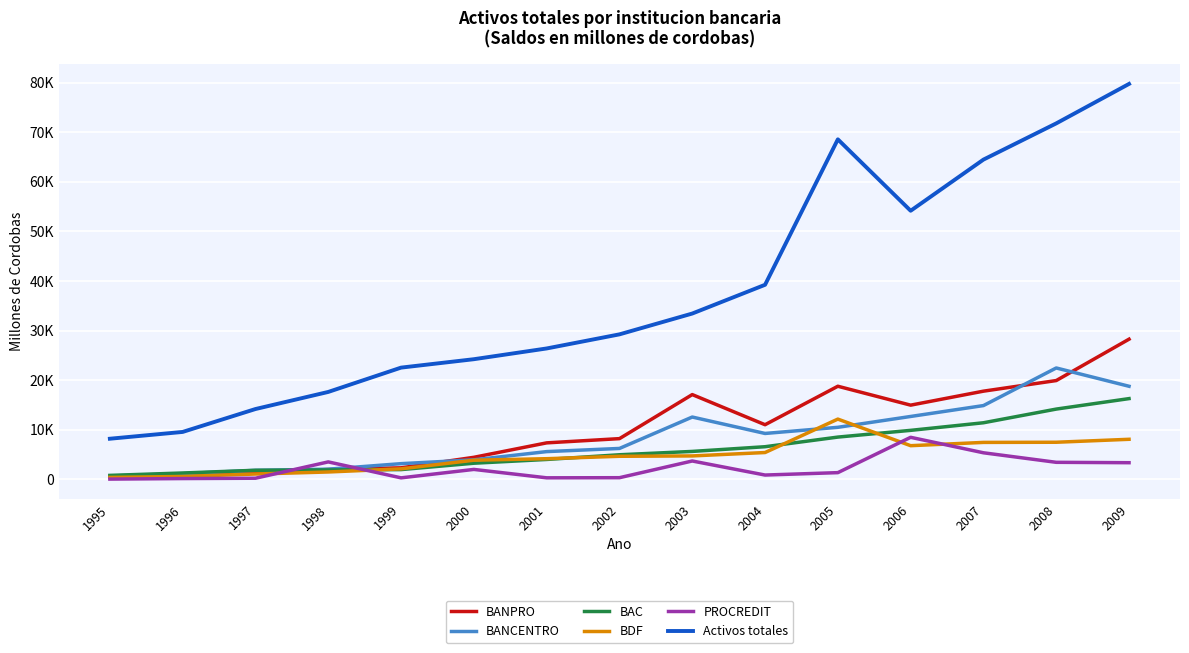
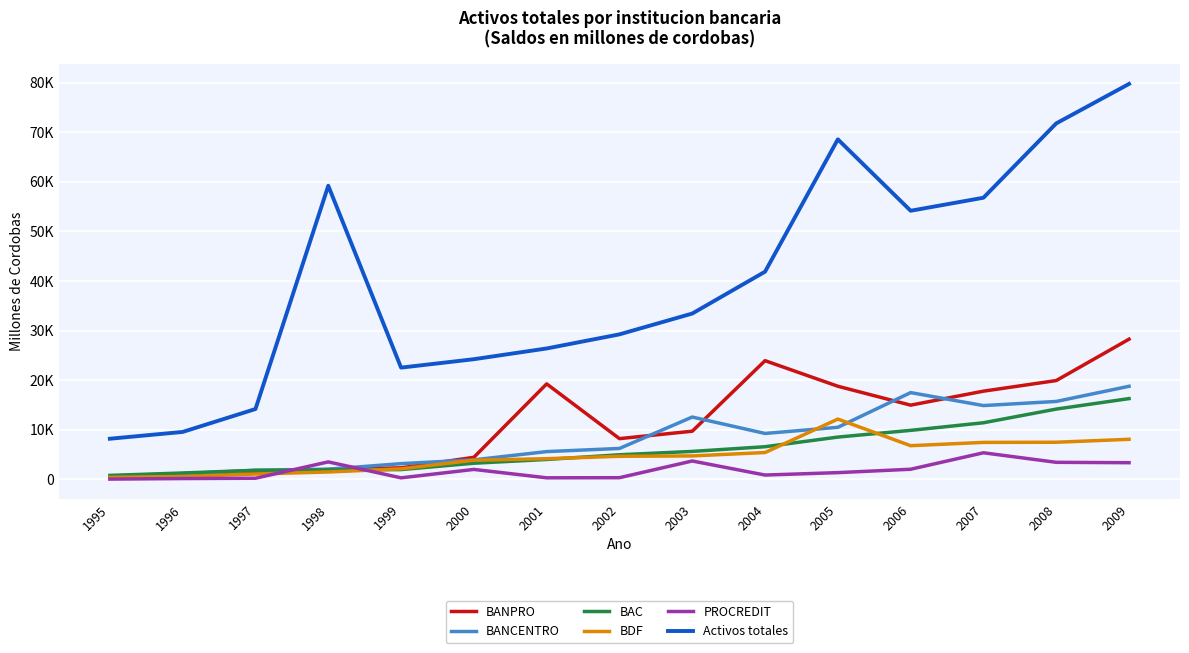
  {
    "BANPRO": {
-     "2001": 7000,
+     "2001": 19000,
      "2002": 8000,
-     "2003": 17000,
-     "2004": 11000,
+     "2003": 10000,
+     "2004": 24000,
      "2005": 19000,
      "2006": 15000,
      "2007": 18000,
      "2008": 20000,
      "2009": 28000
    },
    "BANCENTRO": {
      "1999": 3000,
      "2001": 6000,
      "2002": 6000,
      "2003": 13000,
      "2004": 9000,
      "2005": 10000,
-     "2006": 13000,
+     "2006": 17000,
      "2007": 15000,
-     "2008": 22000,
+     "2008": 16000,
      "2009": 19000
    },
    "BAC": {
      "2000": 3000,
      "2003": 6000,
      "2004": 7000,
      "2005": 9000,
      "2006": 10000,
      "2007": 11000,
      "2008": 14000,
      "2009": 16000
    },
    "BDF": {
      "2003": 5000,
      "2004": 5000,
      "2005": 12000,
      "2006": 7000,
      "2007": 7000,
      "2008": 7000,
      "2009": 8000
    },
    "PROCREDIT": {
      "1997": 0,
      "1998": 4000,
      "1999": 0,
      "2000": 2000,
      "2001": 0,
      "2002": 0,
      "2003": 4000,
      "2004": 1000,
      "2005": 1000,
-     "2006": 8000,
+     "2006": 2000,
      "2007": 5000,
      "2008": 3000,
      "2009": 3000
    },
    "Activos totales": {
      "1995": 8000,
      "1996": 10000,
      "1997": 14000,
-     "1998": 18000,
+     "1998": 59000,
      "1999": 23000,
      "2000": 24000,
      "2001": 26000,
      "2002": 29000,
      "2003": 33000,
-     "2004": 39000,
+     "2004": 42000,
      "2005": 69000,
      "2006": 54000,
-     "2007": 64000,
+     "2007": 57000,
      "2008": 72000,
      "2009": 80000
    }
  }
